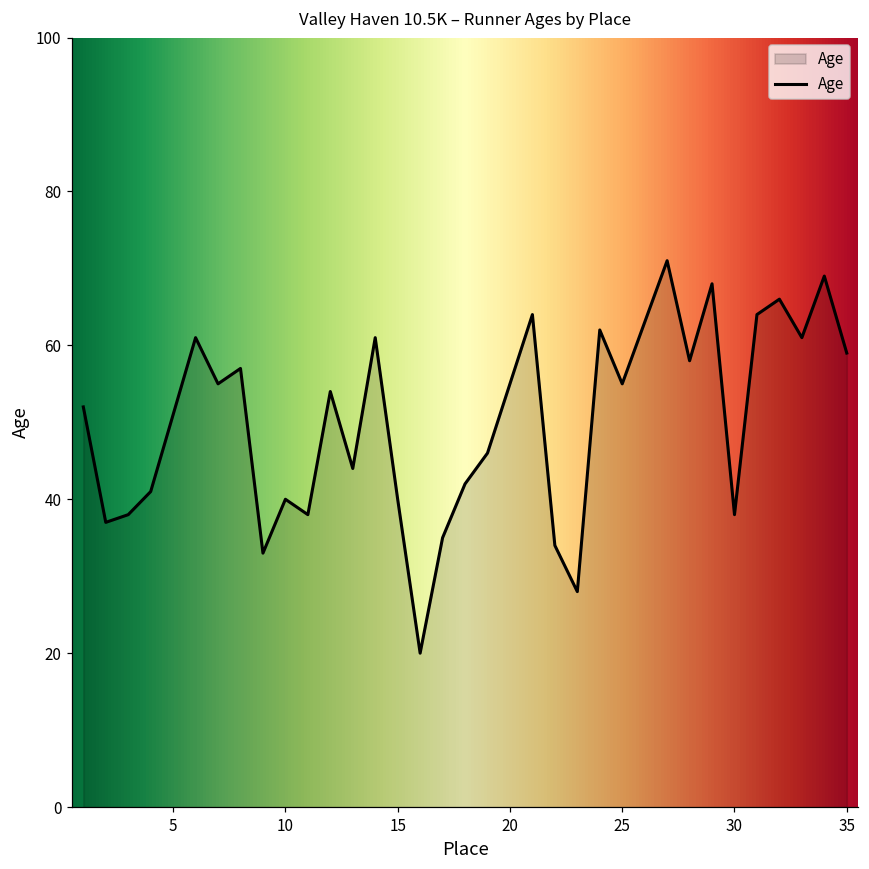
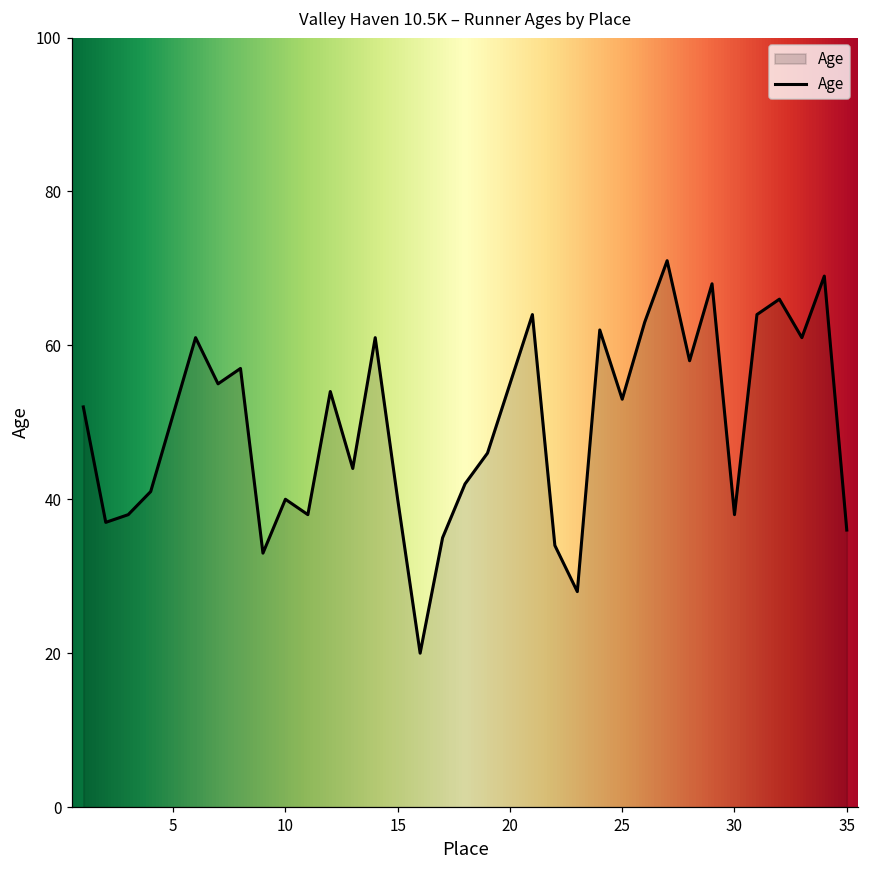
  {
    "10": 40,
    "15": 40,
-   "25": 55,
+   "25": 53,
    "30": 38,
-   "35": 59
+   "35": 36
  }
